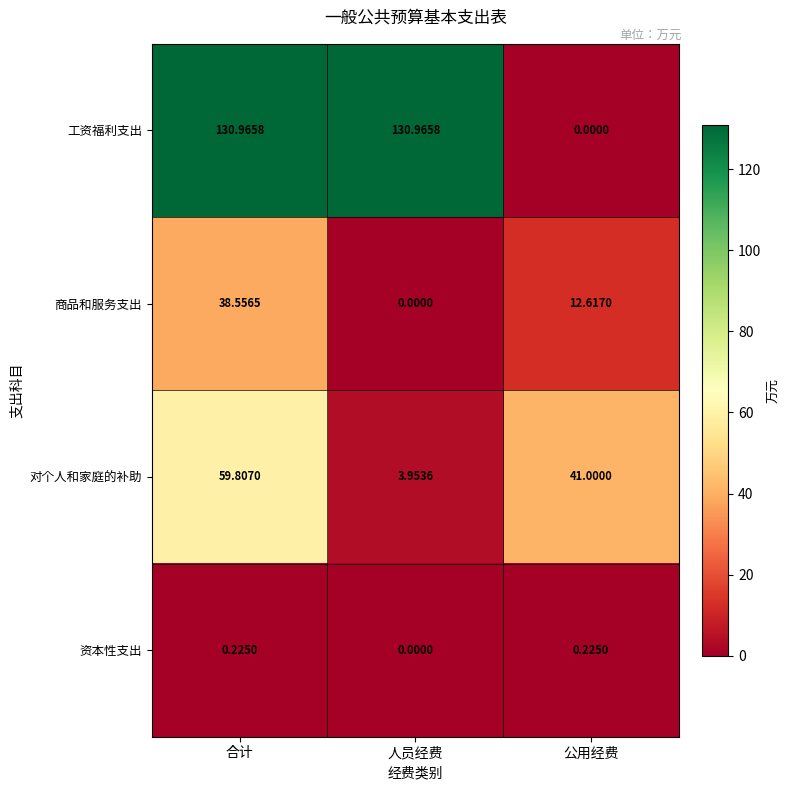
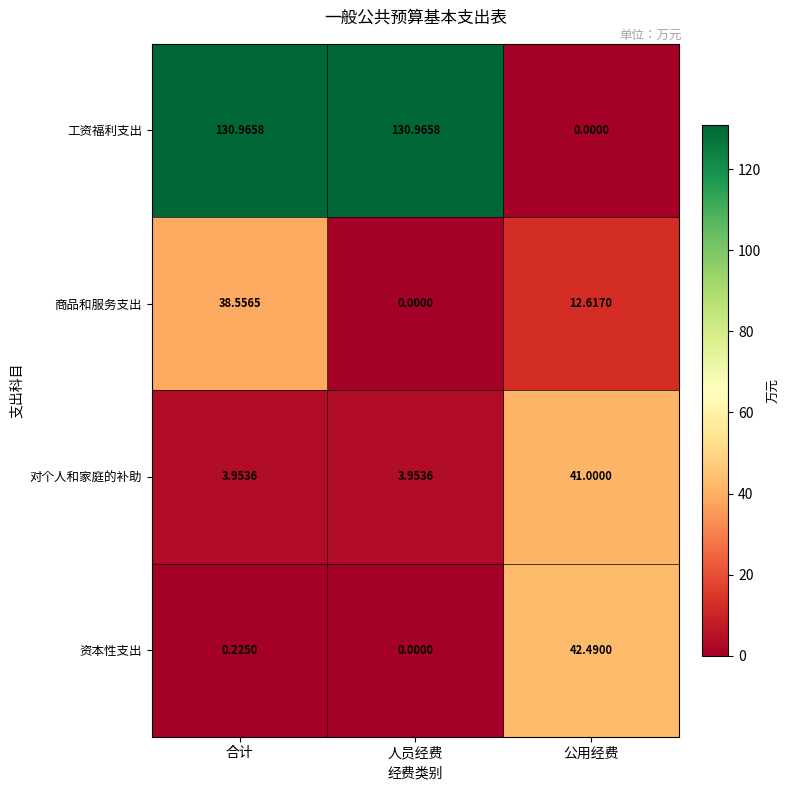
  {
    "工资福利支出": {
      "合计": 130.9658,
      "人员经费": 130.9658,
      "公用经费": 0.0000
    },
    "商品和服务支出": {
      "合计": 38.5565,
      "人员经费": 0.0000,
      "公用经费": 12.6170
    },
    "对个人和家庭的补助": {
-     "合计": 59.8070,
+     "合计": 3.9536,
      "人员经费": 3.9536,
      "公用经费": 41.0000
    },
    "资本性支出": {
      "合计": 0.2250,
      "人员经费": 0.0000,
-     "公用经费": 0.2250
+     "公用经费": 42.4900
    }
  }
